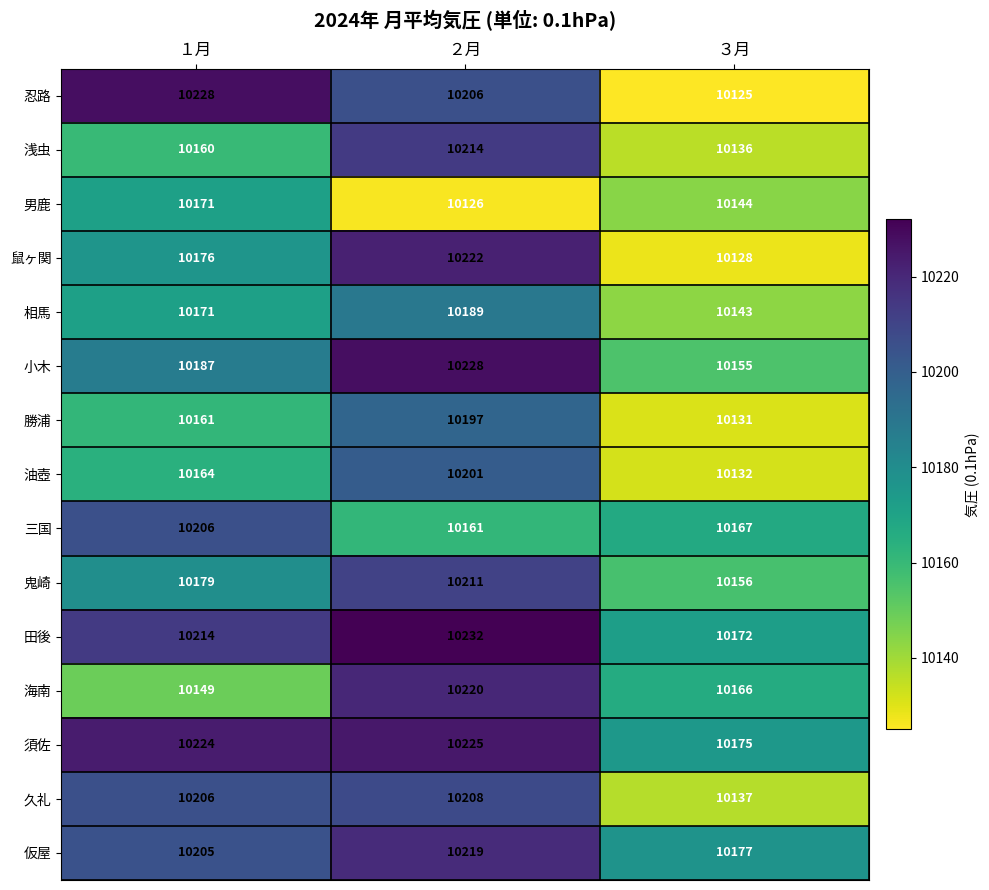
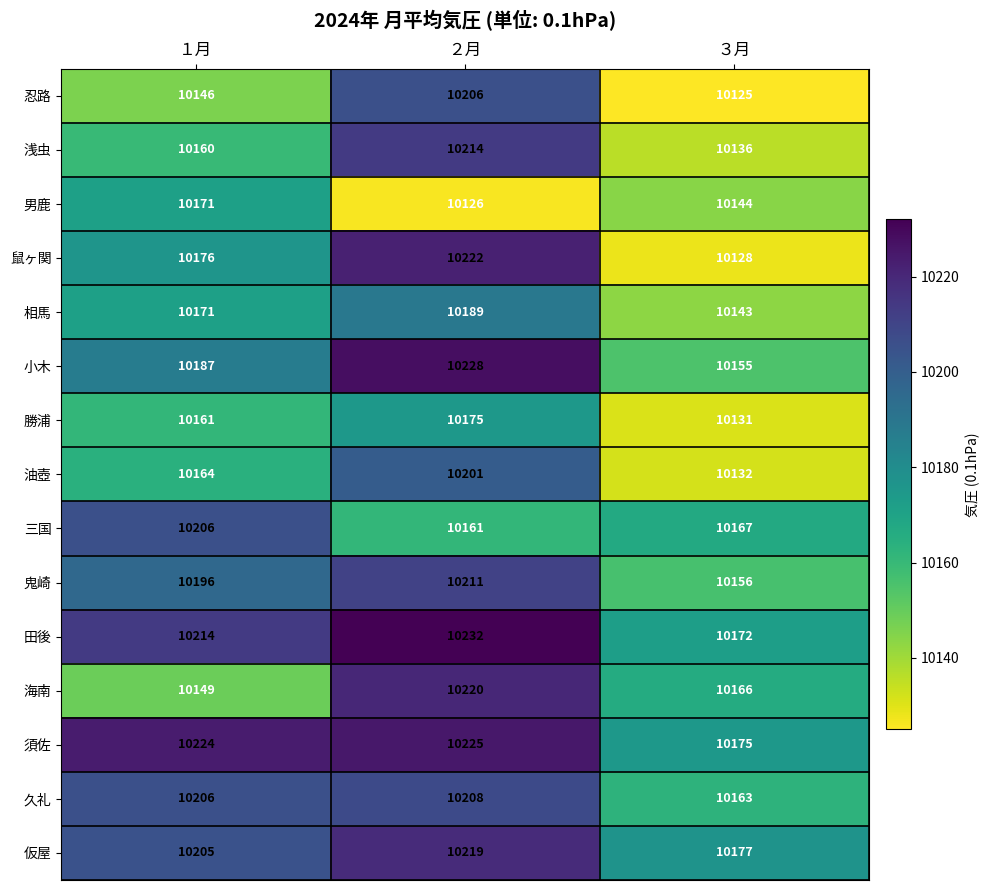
  {
    "忍路": {
-     "１月": 10228,
+     "１月": 10146,
      "２月": 10206,
      "３月": 10125
    },
    "浅虫": {
      "１月": 10160,
      "２月": 10214,
      "３月": 10136
    },
    "男鹿": {
      "１月": 10171,
      "２月": 10126,
      "３月": 10144
    },
    "鼠ヶ関": {
      "１月": 10176,
      "２月": 10222,
      "３月": 10128
    },
    "相馬": {
      "１月": 10171,
      "２月": 10189,
      "３月": 10143
    },
    "小木": {
      "１月": 10187,
      "２月": 10228,
      "３月": 10155
    },
    "勝浦": {
      "１月": 10161,
-     "２月": 10197,
+     "２月": 10175,
      "３月": 10131
    },
    "油壺": {
      "１月": 10164,
      "２月": 10201,
      "３月": 10132
    },
    "三国": {
      "１月": 10206,
      "２月": 10161,
      "３月": 10167
    },
    "鬼崎": {
-     "１月": 10179,
+     "１月": 10196,
      "２月": 10211,
      "３月": 10156
    },
    "田後": {
      "１月": 10214,
      "２月": 10232,
      "３月": 10172
    },
    "海南": {
      "１月": 10149,
      "２月": 10220,
      "３月": 10166
    },
    "須佐": {
      "１月": 10224,
      "２月": 10225,
      "３月": 10175
    },
    "久礼": {
      "１月": 10206,
      "２月": 10208,
-     "３月": 10137
+     "３月": 10163
    },
    "仮屋": {
      "１月": 10205,
      "２月": 10219,
      "３月": 10177
    }
  }
